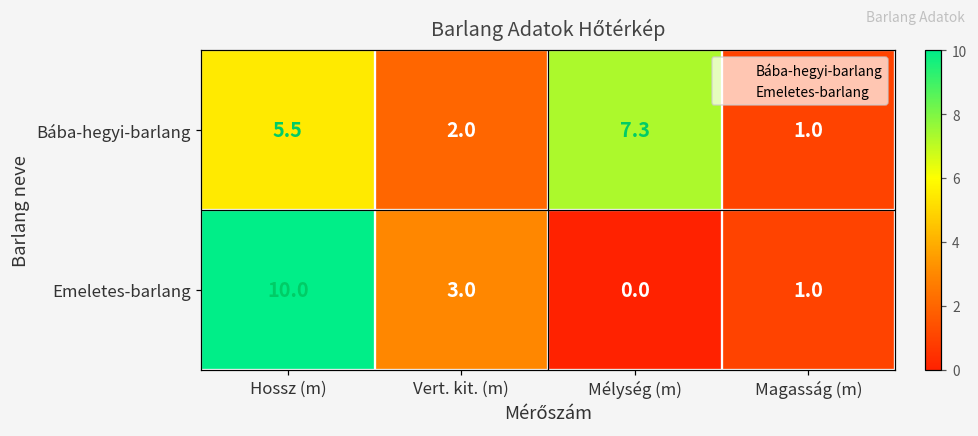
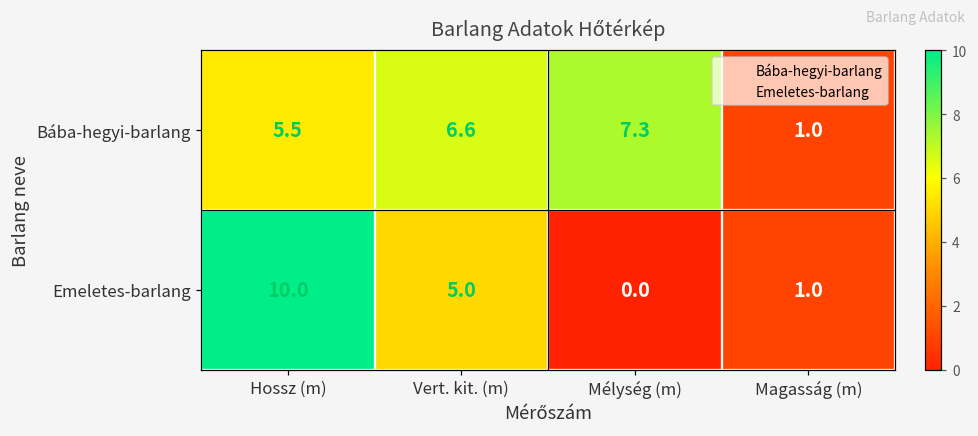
  {
    "Bába-hegyi-barlang": {
      "Hossz (m)": 5.5,
-     "Vert. kit. (m)": 2.0,
+     "Vert. kit. (m)": 6.6,
      "Mélység (m)": 7.3,
      "Magasság (m)": 1.0
    },
    "Emeletes-barlang": {
-     "Vert. kit. (m)": 3.0,
+     "Vert. kit. (m)": 5.0,
      "Mélység (m)": 0.0,
      "Magasság (m)": 1.0
    }
  }
